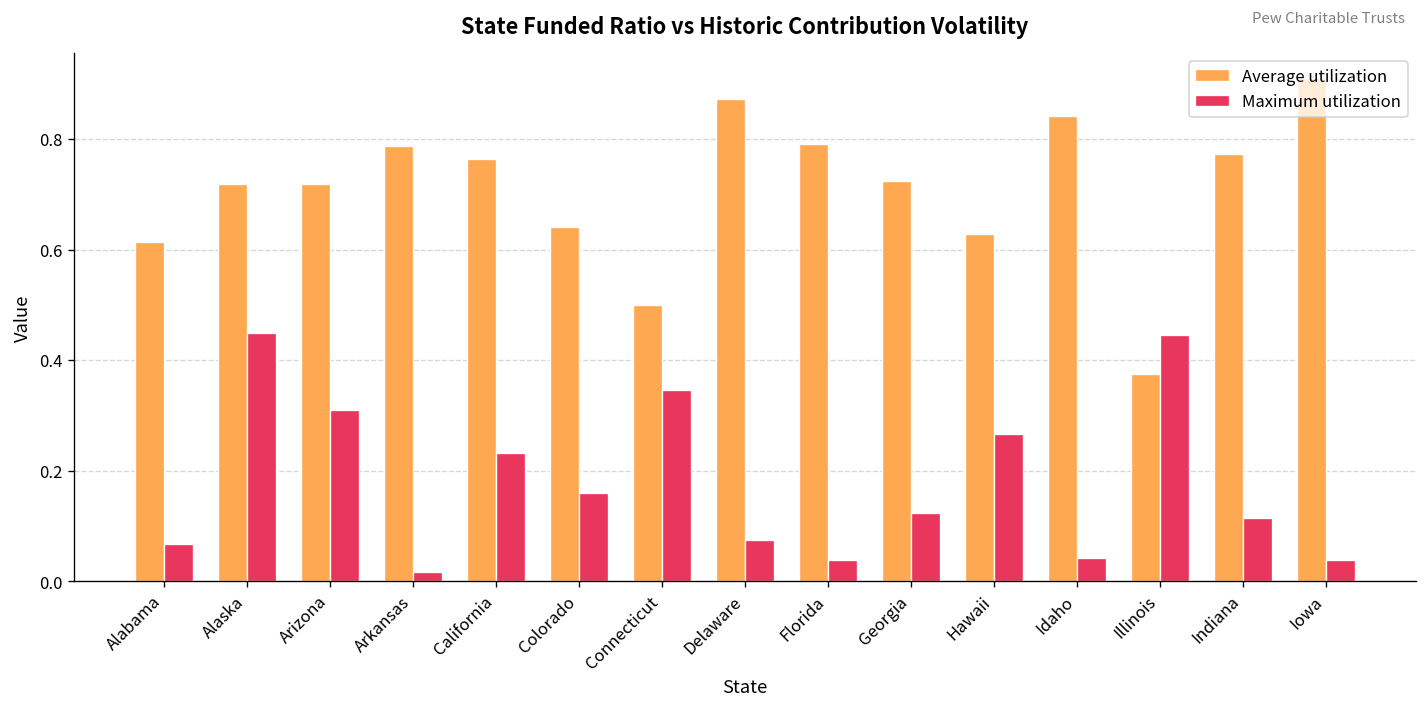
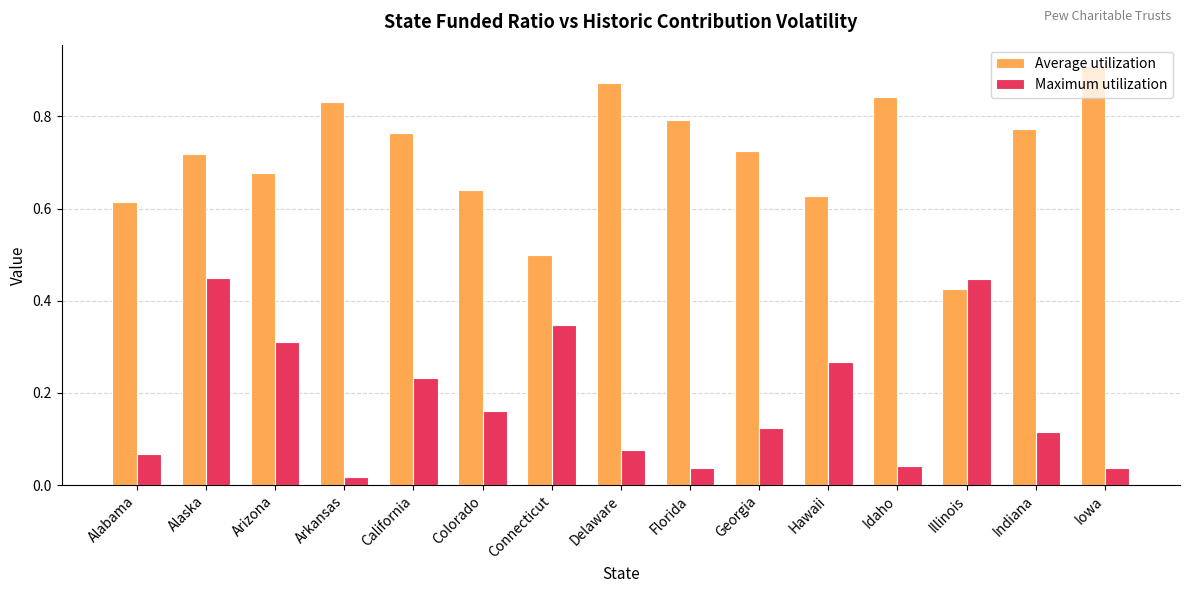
  {
    "Average utilization": {
      "Alabama": 0.61,
      "Alaska": 0.72,
-     "Arizona": 0.72,
-     "Arkansas": 0.79,
+     "Arizona": 0.68,
+     "Arkansas": 0.83,
      "California": 0.76,
      "Colorado": 0.64,
      "Connecticut": 0.50,
      "Delaware": 0.87,
      "Florida": 0.79,
      "Georgia": 0.72,
      "Hawaii": 0.63,
      "Idaho": 0.84,
-     "Illinois": 0.38,
+     "Illinois": 0.43,
      "Indiana": 0.77
    },
    "Maximum utilization": {
      "Alabama": 0.07,
      "Alaska": 0.45,
      "Arizona": 0.31,
      "Arkansas": 0.02,
      "California": 0.23,
      "Colorado": 0.16,
      "Connecticut": 0.35,
      "Delaware": 0.08,
      "Florida": 0.04,
      "Georgia": 0.12,
      "Hawaii": 0.27,
      "Idaho": 0.04,
      "Illinois": 0.45,
      "Indiana": 0.12,
      "Iowa": 0.04
    }
  }
